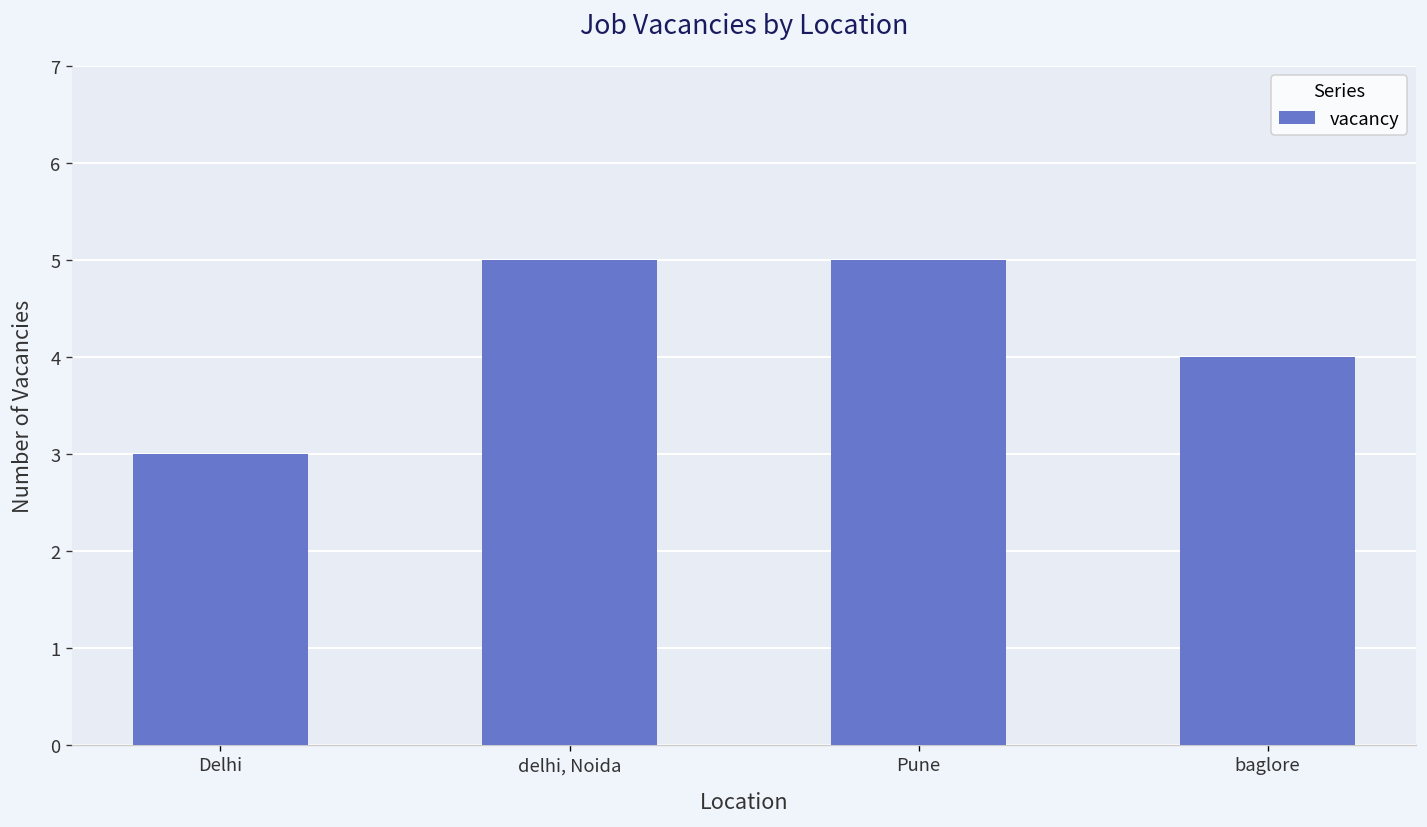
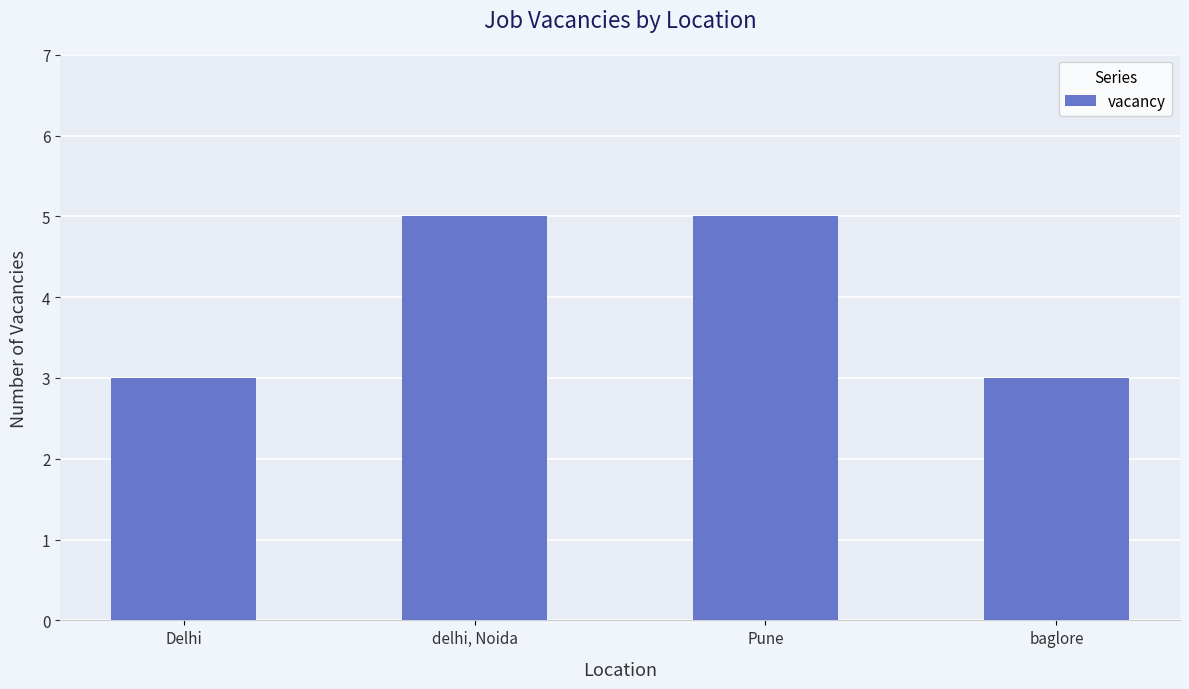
  {
    "Delhi": 3,
    "delhi, Noida": 5,
    "Pune": 5,
-   "baglore": 4
+   "baglore": 3
  }
